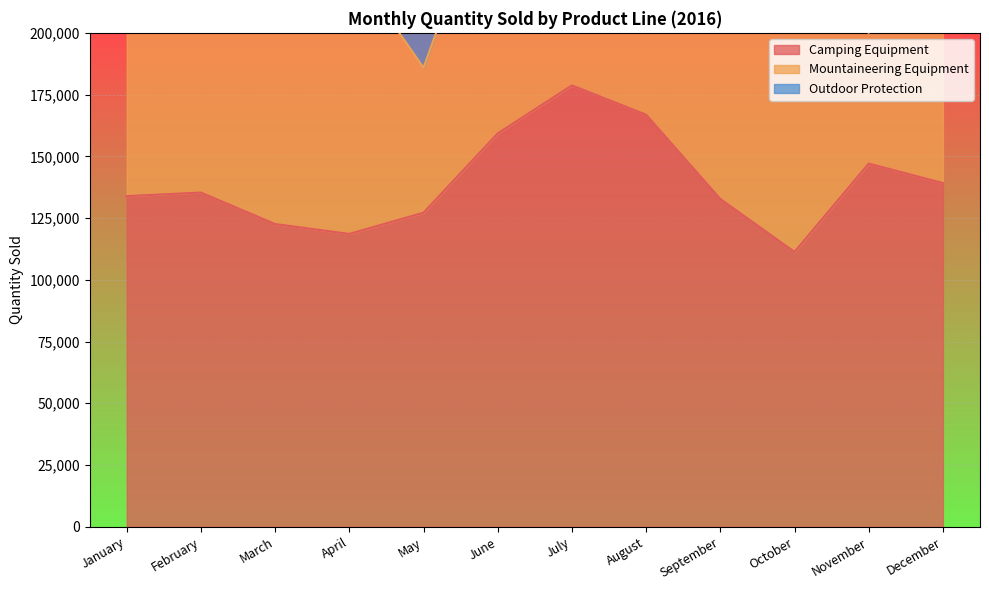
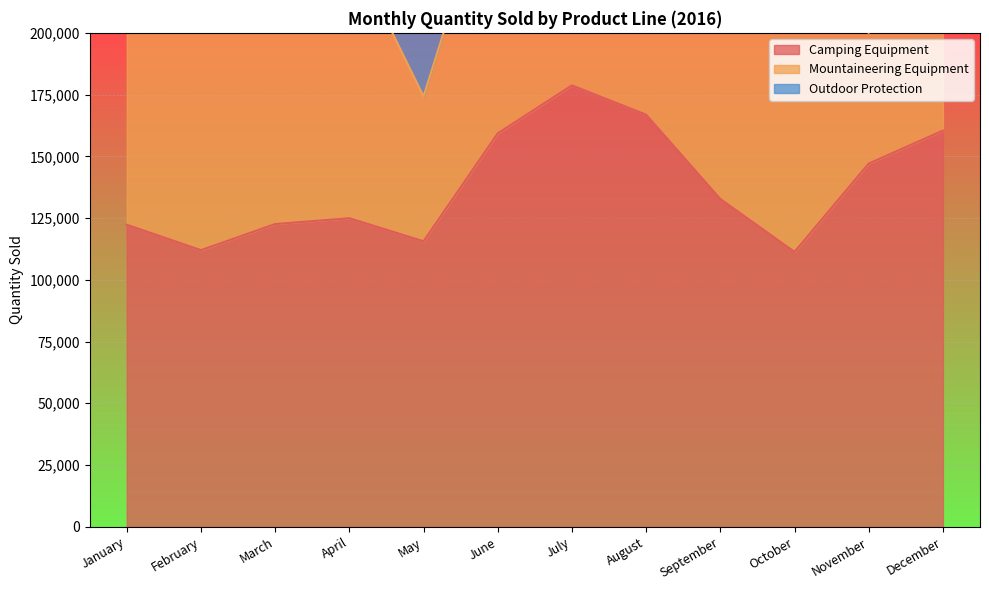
  {
    "Camping Equipment": {
-     "January": "134,000",
-     "February": "135,000",
+     "January": "122,000",
+     "February": "112,000",
      "March": "123,000",
-     "April": "119,000",
-     "May": "127,000",
+     "April": "125,000",
+     "May": "116,000",
      "June": "159,000",
      "July": "179,000",
      "August": "167,000",
      "September": "133,000",
      "October": "111,000",
      "November": "147,000",
-     "December": "139,000"
+     "December": "160,000"
    },
    "Mountaineering Equipment": {
      "May": "59,000",
      "November": "53,000"
    }
  }
